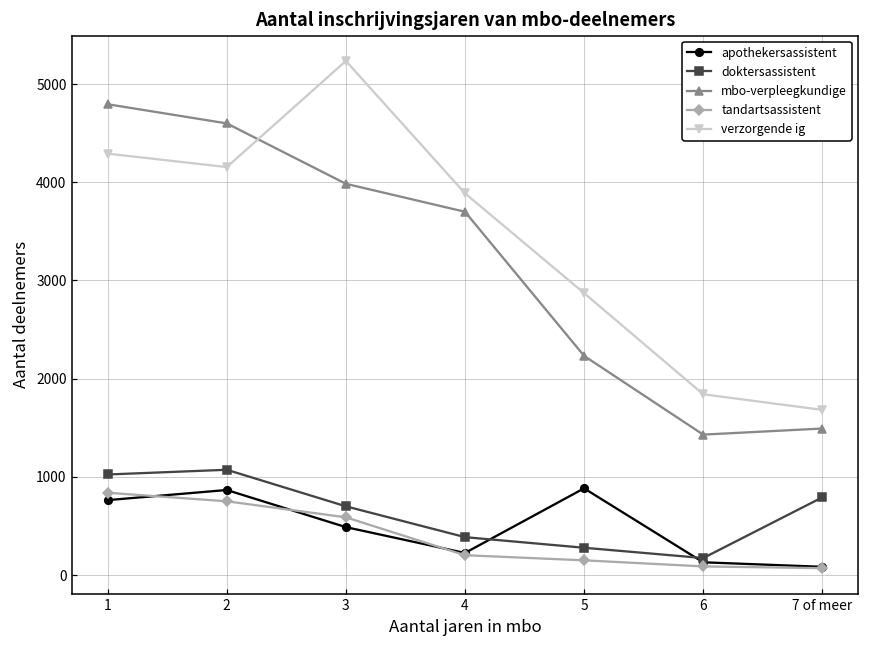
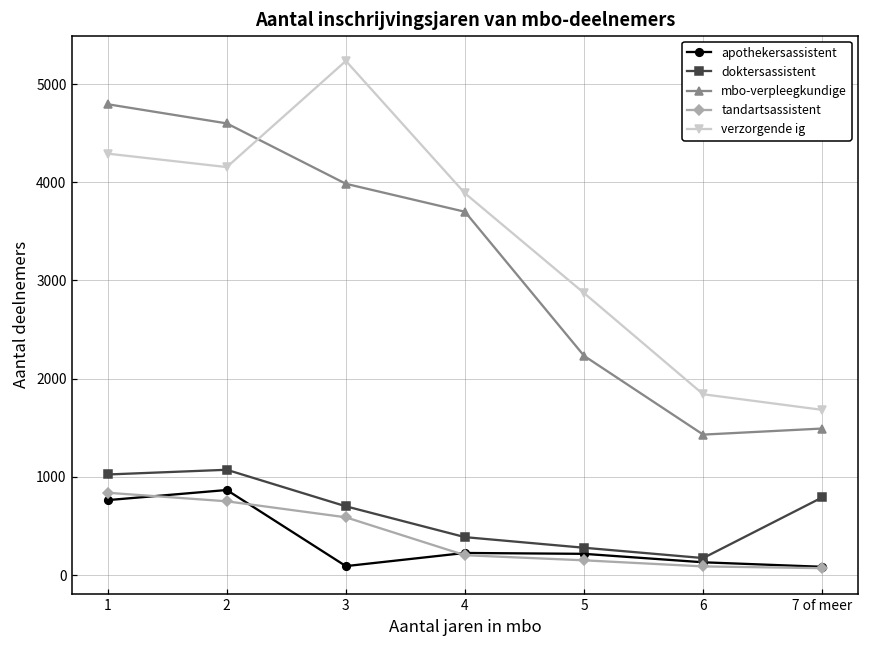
  {
    "apothekersassistent": {
      "1": 800,
      "2": 900,
-     "3": 500,
-     "5": 900,
+     "3": 100,
+     "5": 200,
      "6": 100
    },
    "doktersassistent": {
      "1": 1000,
      "2": 1100,
      "3": 700,
      "4": 400,
      "5": 300,
      "6": 200,
      "7 of meer": 800
    }
  }
